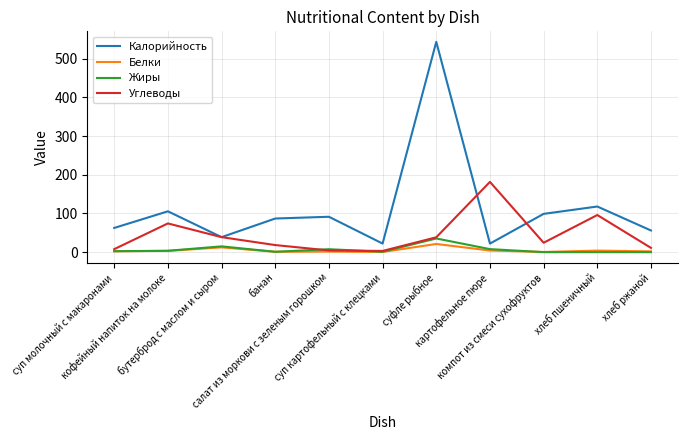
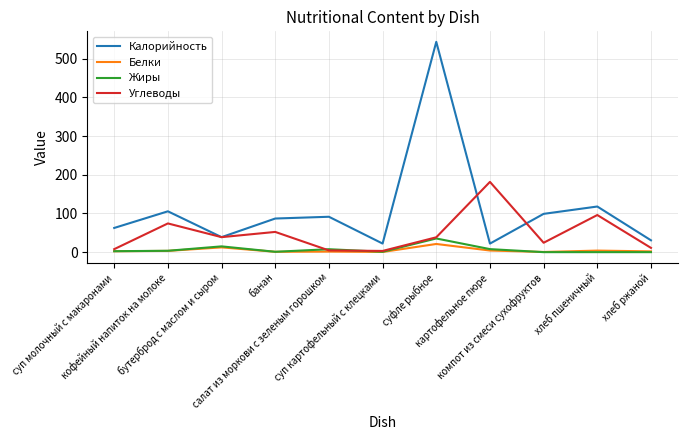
  {
    "Калорийность": {
      "суп молочный с макаронами": 60,
      "кофейный напиток на молоке": 110,
      "банан": 90,
      "салат из моркови с зеленым горошком": 90,
      "суп картофельный с клецками": 20,
      "суфле рыбное": 540,
      "картофельное пюре": 20,
      "компот из смеси сухофруктов": 100,
      "хлеб пшеничный": 120,
-     "хлеб ржаной": 60
+     "хлеб ржаной": 30
    },
    "Белки": {
      "суфле рыбное": 20
    },
    "Углеводы": {
      "кофейный напиток на молоке": 70,
-     "банан": 20,
+     "банан": 50,
      "картофельное пюре": 180,
      "компот из смеси сухофруктов": 20,
      "хлеб пшеничный": 100,
      "хлеб ржаной": 10
    }
  }
